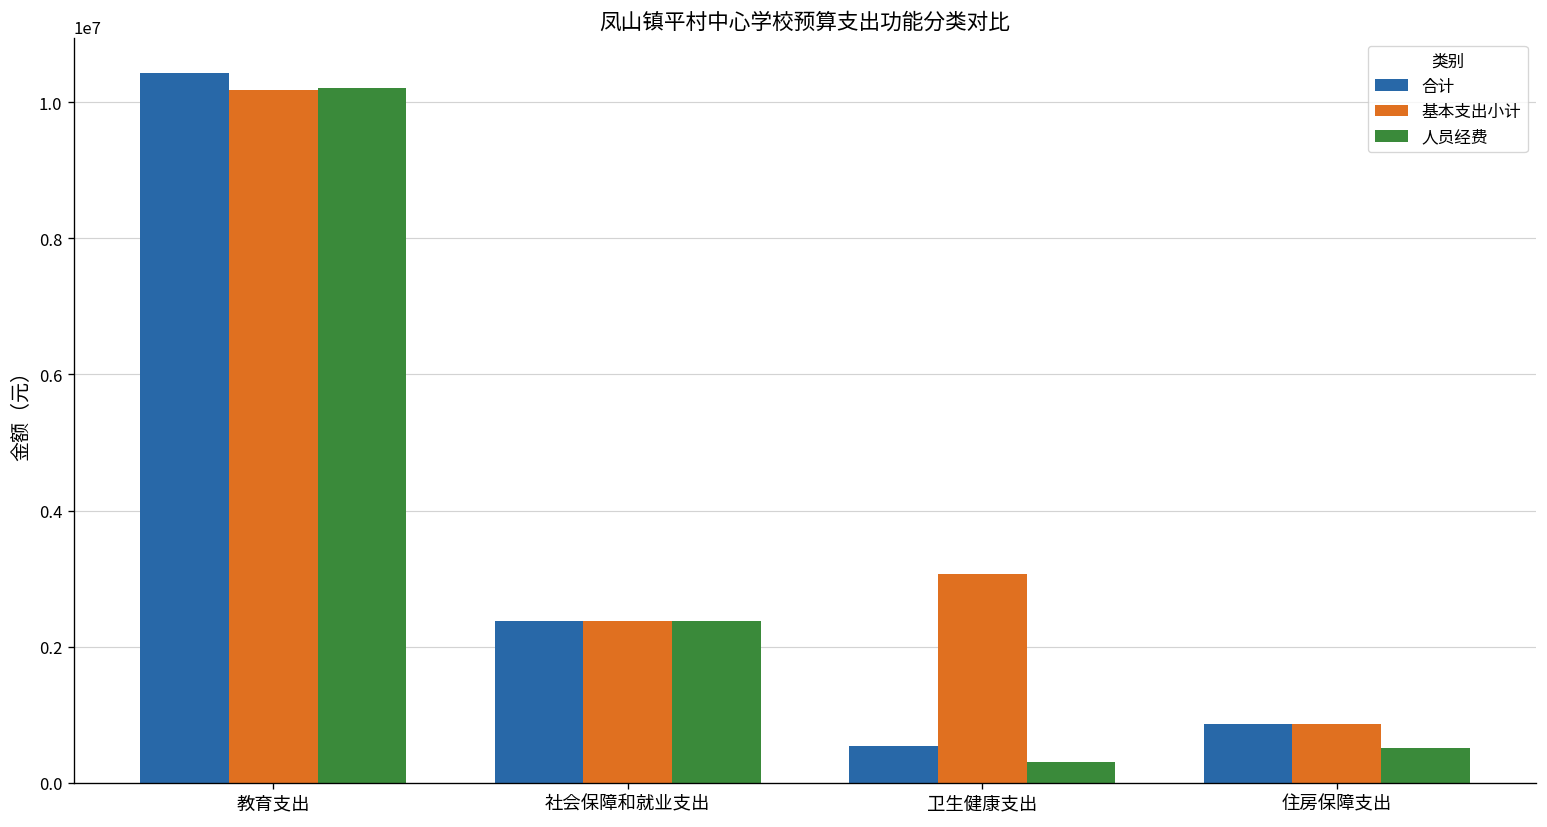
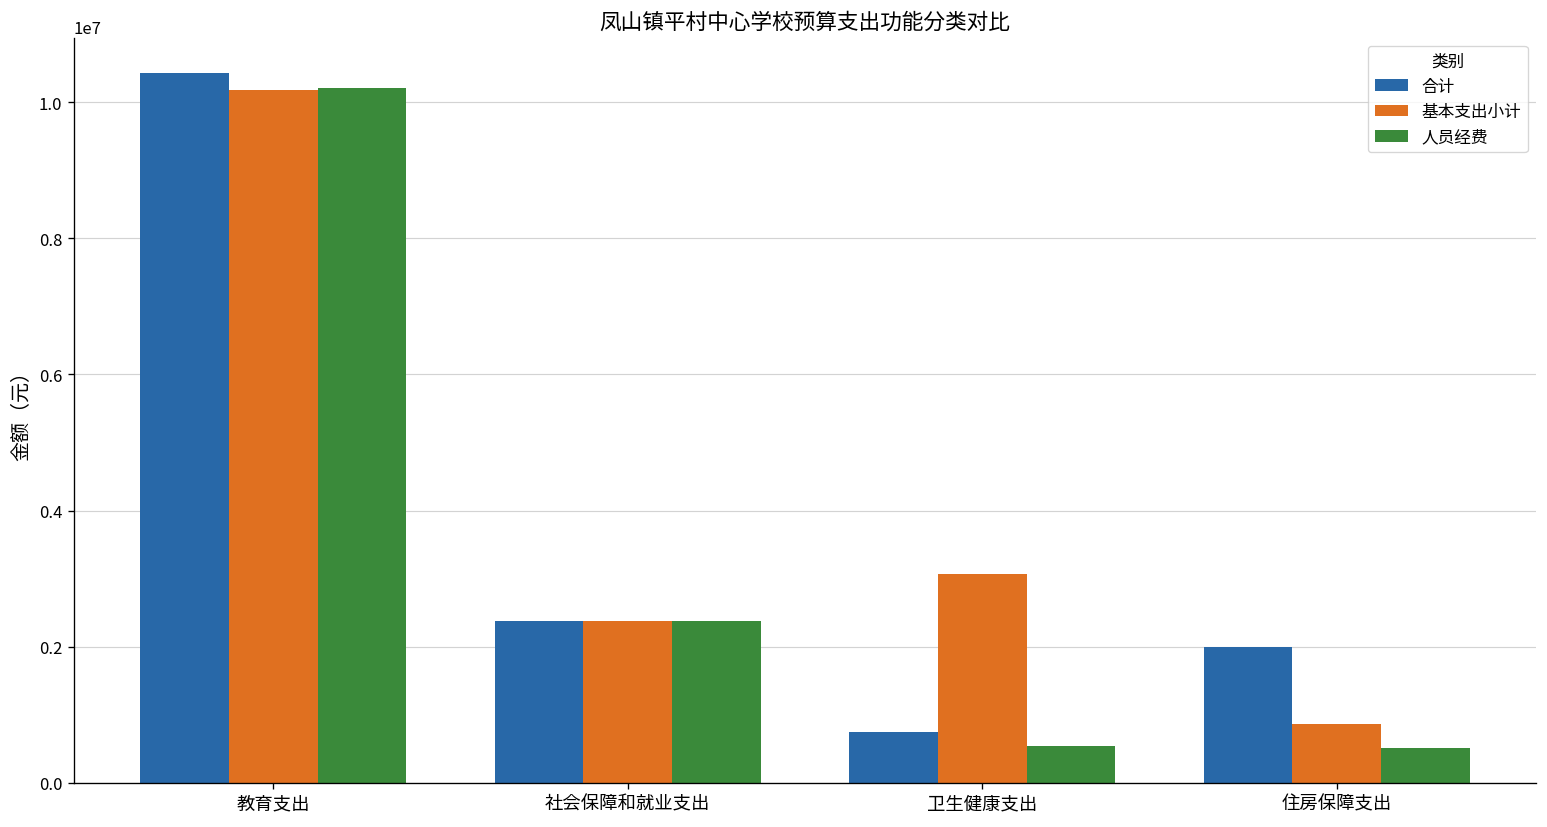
  {
    "合计": {
      "教育支出": 10400000,
      "社会保障和就业支出": 2400000,
-     "卫生健康支出": 500000,
-     "住房保障支出": 900000
+     "卫生健康支出": 700000,
+     "住房保障支出": 2000000
    },
    "基本支出小计": {
      "教育支出": 10200000,
      "社会保障和就业支出": 2400000,
      "卫生健康支出": 3100000,
      "住房保障支出": 900000
    },
    "人员经费": {
      "教育支出": 10200000,
      "社会保障和就业支出": 2400000,
-     "卫生健康支出": 300000,
+     "卫生健康支出": 500000,
      "住房保障支出": 500000
    }
  }
